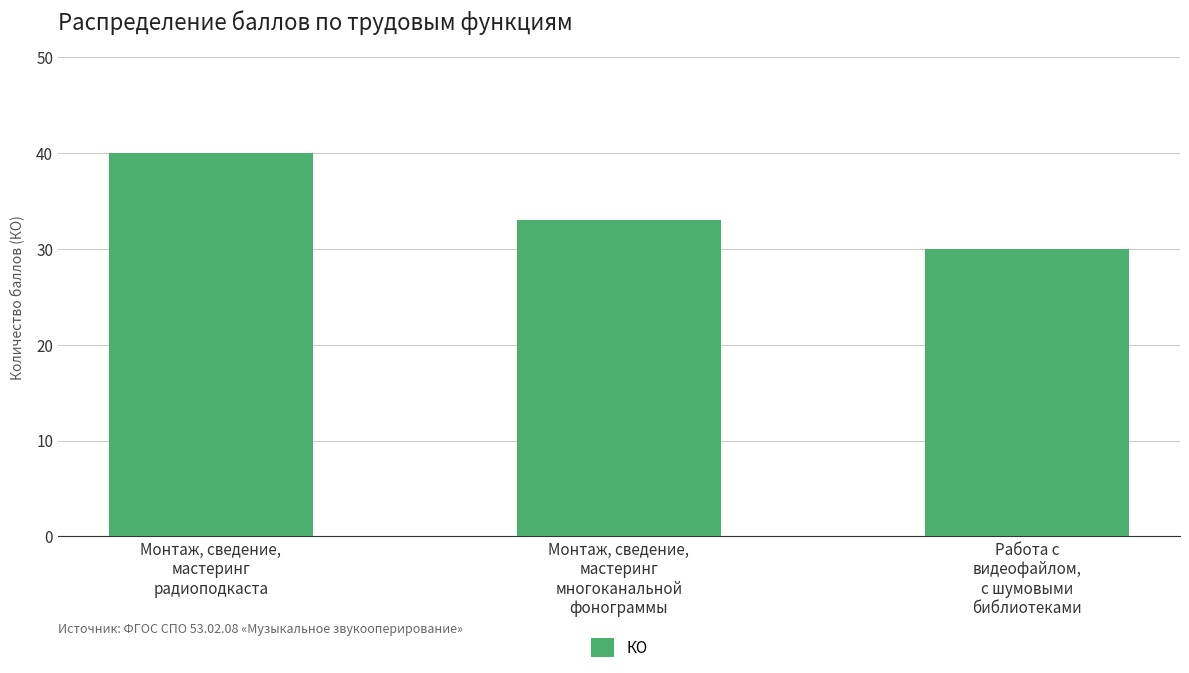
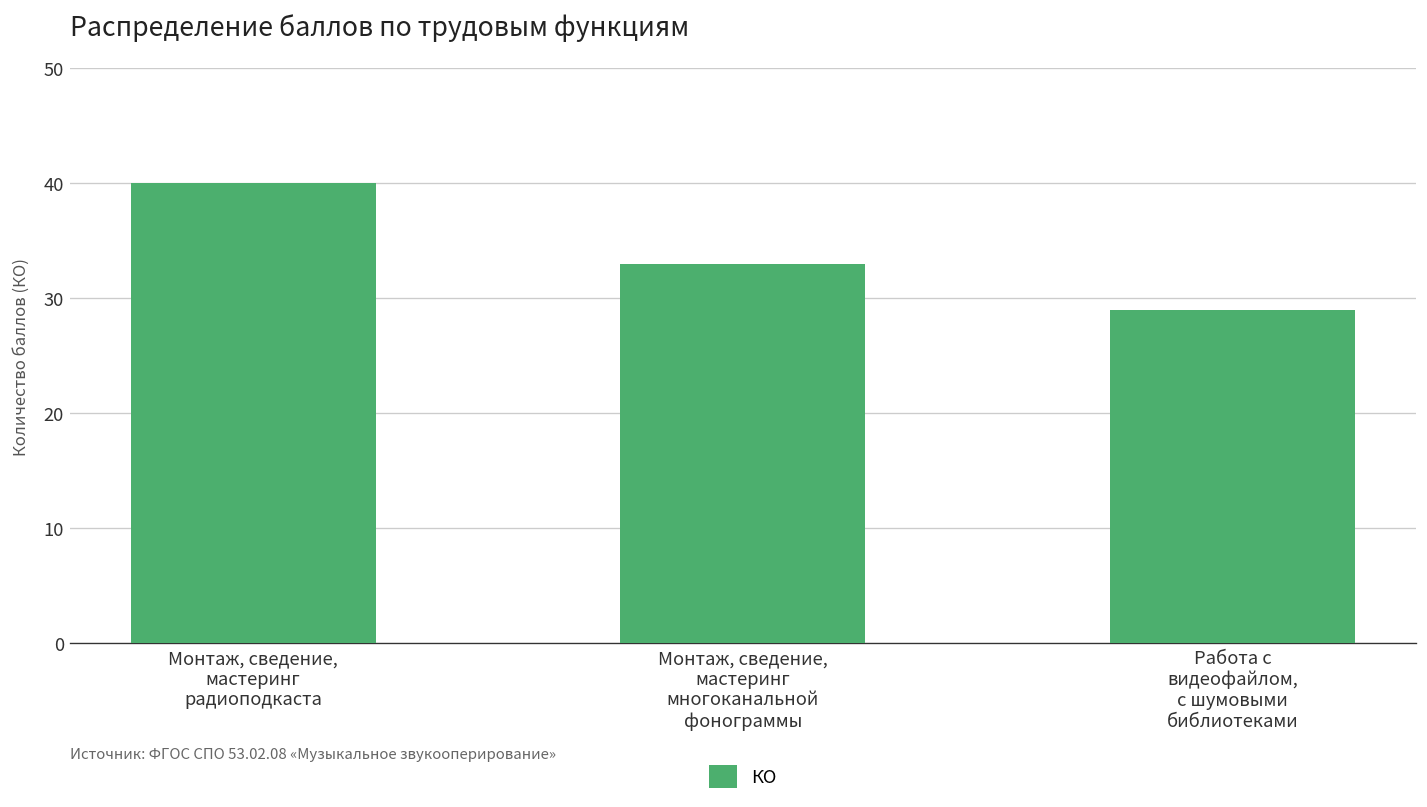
  {
    "Монтаж, сведение, мастеринг радиоподкаста": 40,
    "Монтаж, сведение, мастеринг многоканальной фонограммы": 33,
-   "Работа с видеофайлом, с шумовыми библиотеками": 30
+   "Работа с видеофайлом, с шумовыми библиотеками": 29
  }
